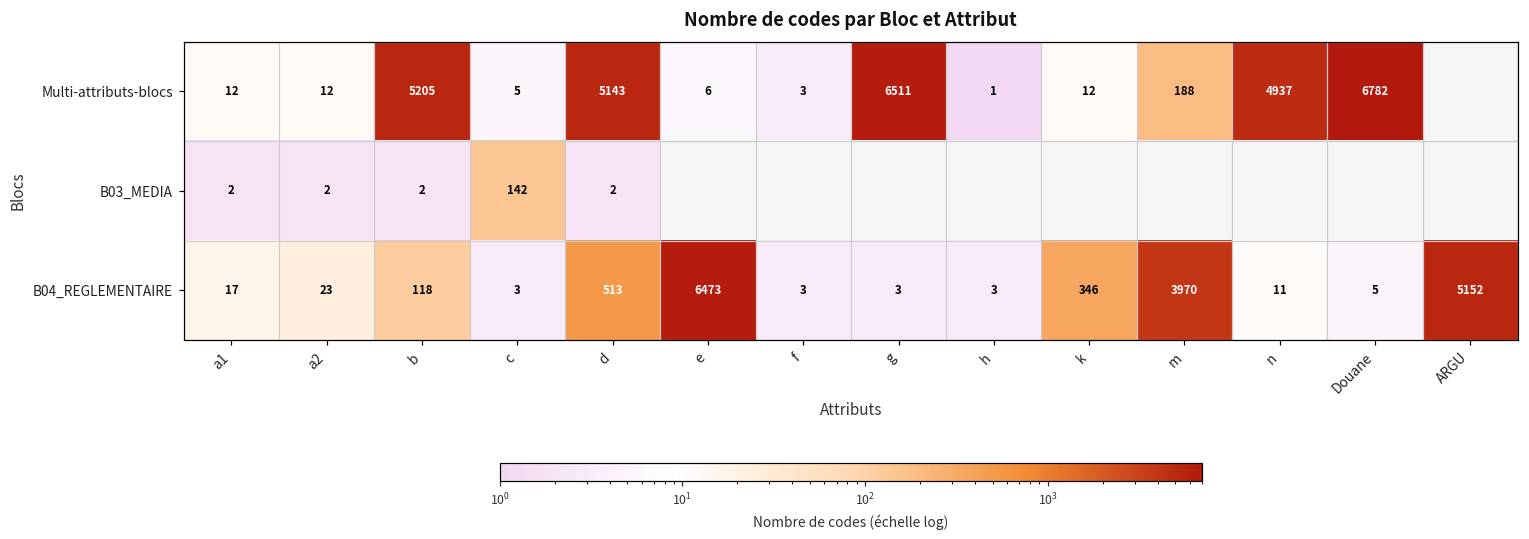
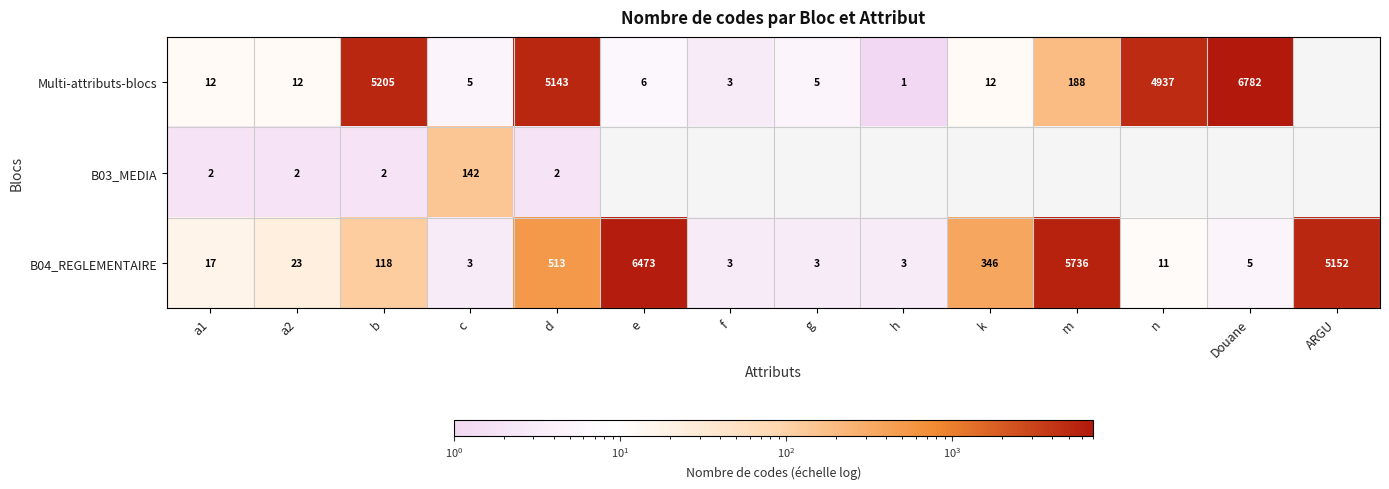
  {
    "Multi-attributs-blocs": {
      "a1": 12,
      "a2": 12,
      "b": 5205,
      "c": 5,
      "d": 5143,
      "e": 6,
      "f": 3,
-     "g": 6511,
+     "g": 5,
      "h": 1,
      "k": 12,
      "m": 188,
      "n": 4937,
      "Douane": 6782
    },
    "B03_MEDIA": {
      "a1": 2,
      "a2": 2,
      "b": 2,
      "c": 142,
      "d": 2
    },
    "B04_REGLEMENTAIRE": {
      "a1": 17,
      "a2": 23,
      "b": 118,
      "c": 3,
      "d": 513,
      "e": 6473,
      "f": 3,
      "g": 3,
      "h": 3,
      "k": 346,
-     "m": 3970,
+     "m": 5736,
      "n": 11,
      "Douane": 5,
      "ARGU": 5152
    }
  }
